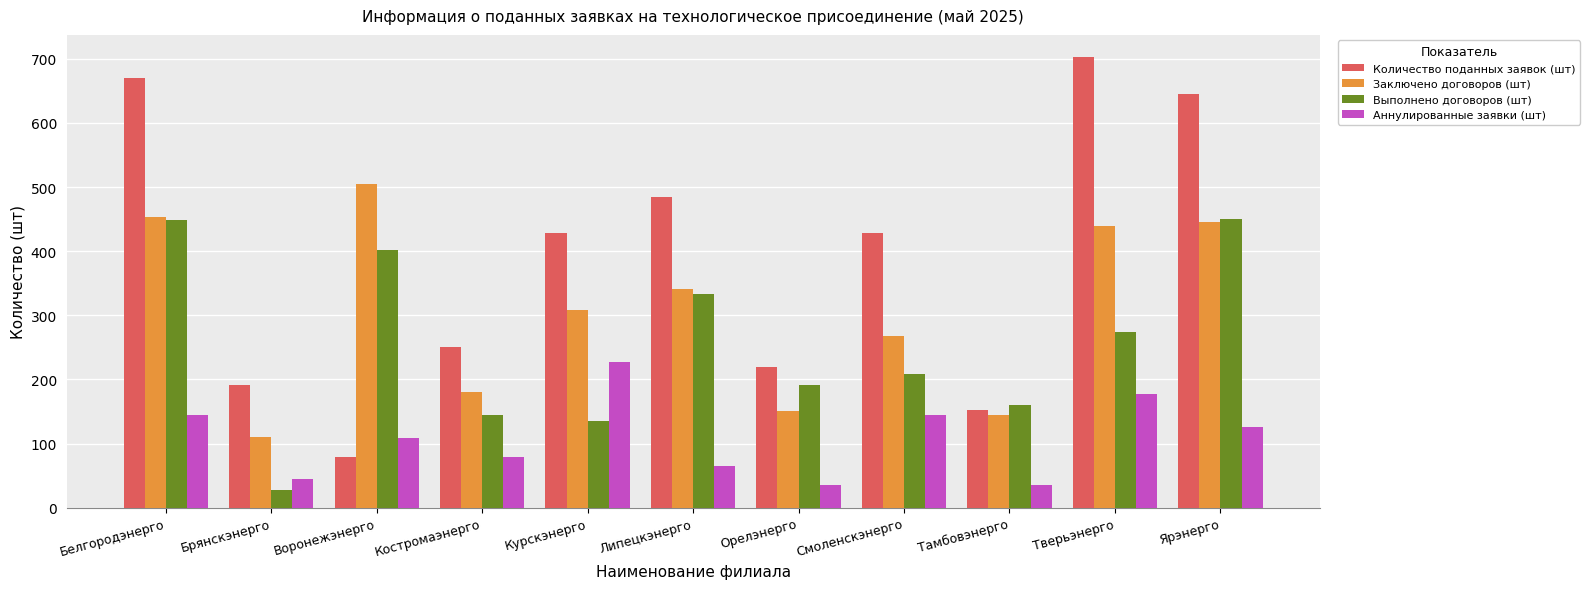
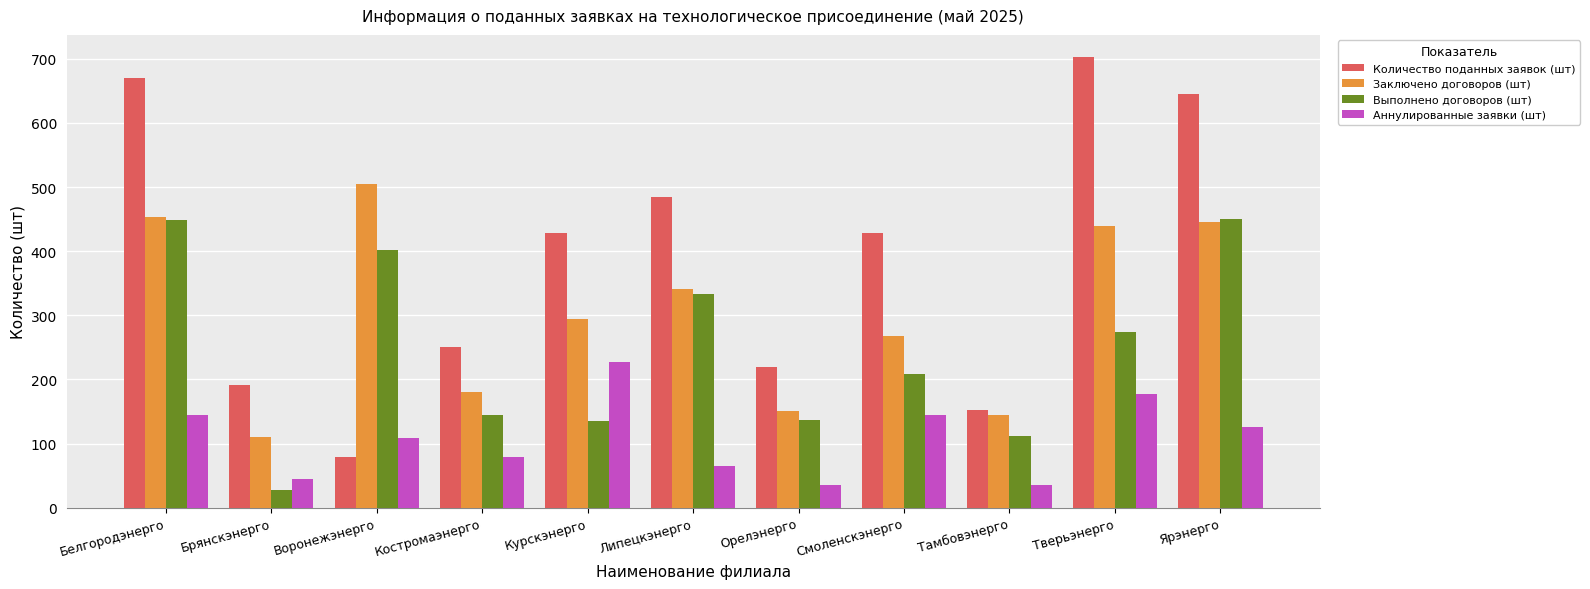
  {
    "Количество поданных заявок (шт)": {
      "Белгородэнерго": 670,
      "Брянскэнерго": 190,
      "Воронежэнерго": 80,
      "Костромаэнерго": 250,
      "Курскэнерго": 430,
      "Липецкэнерго": 490,
      "Орелэнерго": 220,
      "Смоленскэнерго": 430,
      "Тамбовэнерго": 150,
      "Тверьэнерго": 700,
      "Ярэнерго": 650
    },
    "Заключено договоров (шт)": {
      "Белгородэнерго": 450,
      "Брянскэнерго": 110,
      "Воронежэнерго": 510,
      "Костромаэнерго": 180,
-     "Курскэнерго": 310,
+     "Курскэнерго": 300,
      "Липецкэнерго": 340,
      "Орелэнерго": 150,
      "Смоленскэнерго": 270,
      "Тамбовэнерго": 140,
      "Тверьэнерго": 440,
      "Ярэнерго": 450
    },
    "Выполнено договоров (шт)": {
      "Белгородэнерго": 450,
      "Брянскэнерго": 30,
      "Воронежэнерго": 400,
      "Костромаэнерго": 150,
      "Курскэнерго": 140,
      "Липецкэнерго": 330,
-     "Орелэнерго": 190,
+     "Орелэнерго": 140,
      "Смоленскэнерго": 210,
-     "Тамбовэнерго": 160,
+     "Тамбовэнерго": 110,
      "Тверьэнерго": 270,
      "Ярэнерго": 450
    },
    "Аннулированные заявки (шт)": {
      "Белгородэнерго": 150,
      "Брянскэнерго": 50,
      "Воронежэнерго": 110,
      "Костромаэнерго": 80,
      "Курскэнерго": 230,
      "Липецкэнерго": 70,
      "Орелэнерго": 40,
      "Смоленскэнерго": 150,
      "Тамбовэнерго": 40,
      "Тверьэнерго": 180,
      "Ярэнерго": 130
    }
  }
